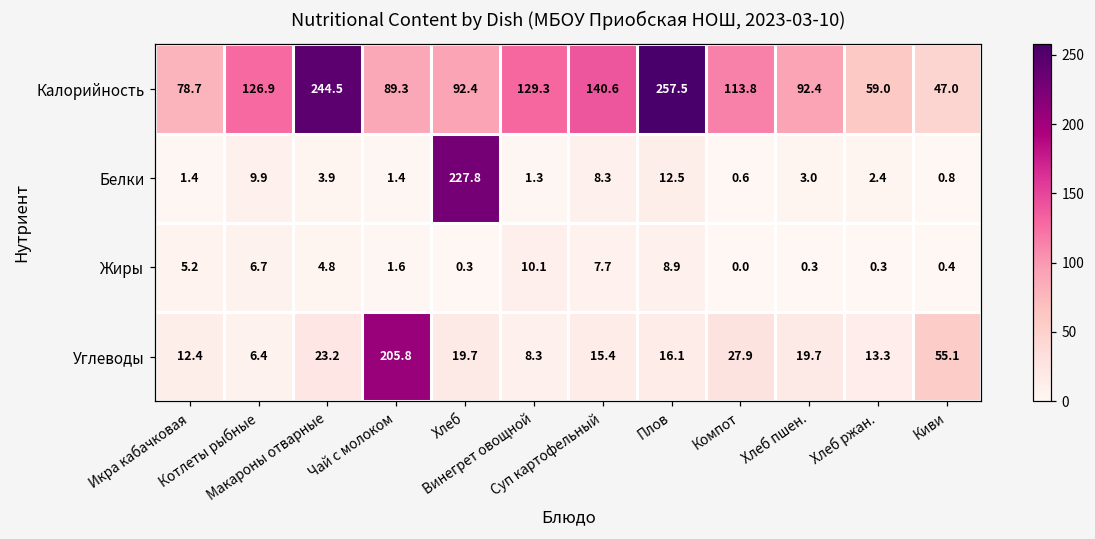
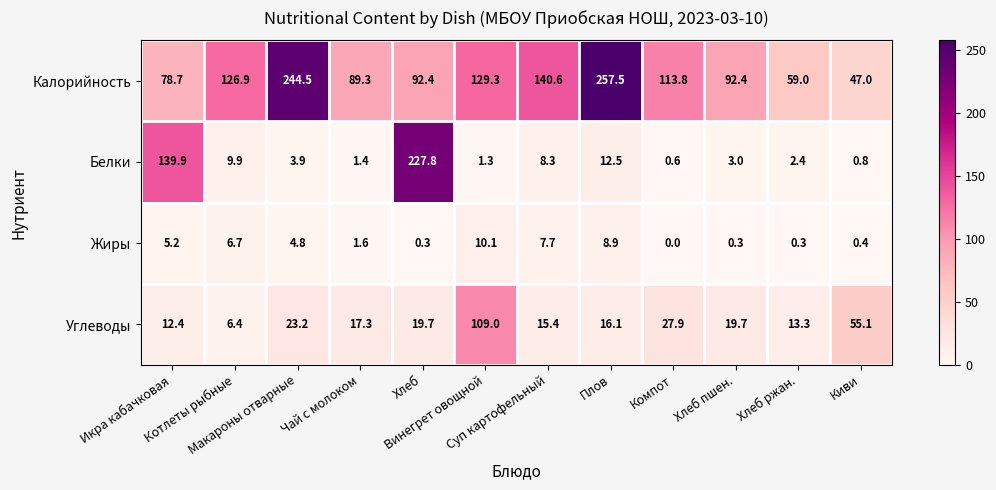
  {
    "Калорийность": {
      "Икра кабачковая": 78.7,
      "Котлеты рыбные": 126.9,
      "Макароны отварные": 244.5,
      "Чай с молоком": 89.3,
      "Хлеб": 92.4,
      "Винегрет овощной": 129.3,
      "Суп картофельный": 140.6,
      "Плов": 257.5,
      "Компот": 113.8,
      "Хлеб пшен.": 92.4,
      "Хлеб ржан.": 59.0,
      "Киви": 47.0
    },
    "Белки": {
-     "Икра кабачковая": 1.4,
+     "Икра кабачковая": 139.9,
      "Котлеты рыбные": 9.9,
      "Макароны отварные": 3.9,
      "Чай с молоком": 1.4,
      "Хлеб": 227.8,
      "Винегрет овощной": 1.3,
      "Суп картофельный": 8.3,
      "Плов": 12.5,
      "Компот": 0.6,
      "Хлеб пшен.": 3.0,
      "Хлеб ржан.": 2.4,
      "Киви": 0.8
    },
    "Жиры": {
      "Икра кабачковая": 5.2,
      "Котлеты рыбные": 6.7,
      "Макароны отварные": 4.8,
      "Чай с молоком": 1.6,
      "Хлеб": 0.3,
      "Винегрет овощной": 10.1,
      "Суп картофельный": 7.7,
      "Плов": 8.9,
      "Компот": 0.0,
      "Хлеб пшен.": 0.3,
      "Хлеб ржан.": 0.3,
      "Киви": 0.4
    },
    "Углеводы": {
      "Икра кабачковая": 12.4,
      "Котлеты рыбные": 6.4,
      "Макароны отварные": 23.2,
-     "Чай с молоком": 205.8,
+     "Чай с молоком": 17.3,
      "Хлеб": 19.7,
-     "Винегрет овощной": 8.3,
+     "Винегрет овощной": 109.0,
      "Суп картофельный": 15.4,
      "Плов": 16.1,
      "Компот": 27.9,
      "Хлеб пшен.": 19.7,
      "Хлеб ржан.": 13.3,
      "Киви": 55.1
    }
  }
